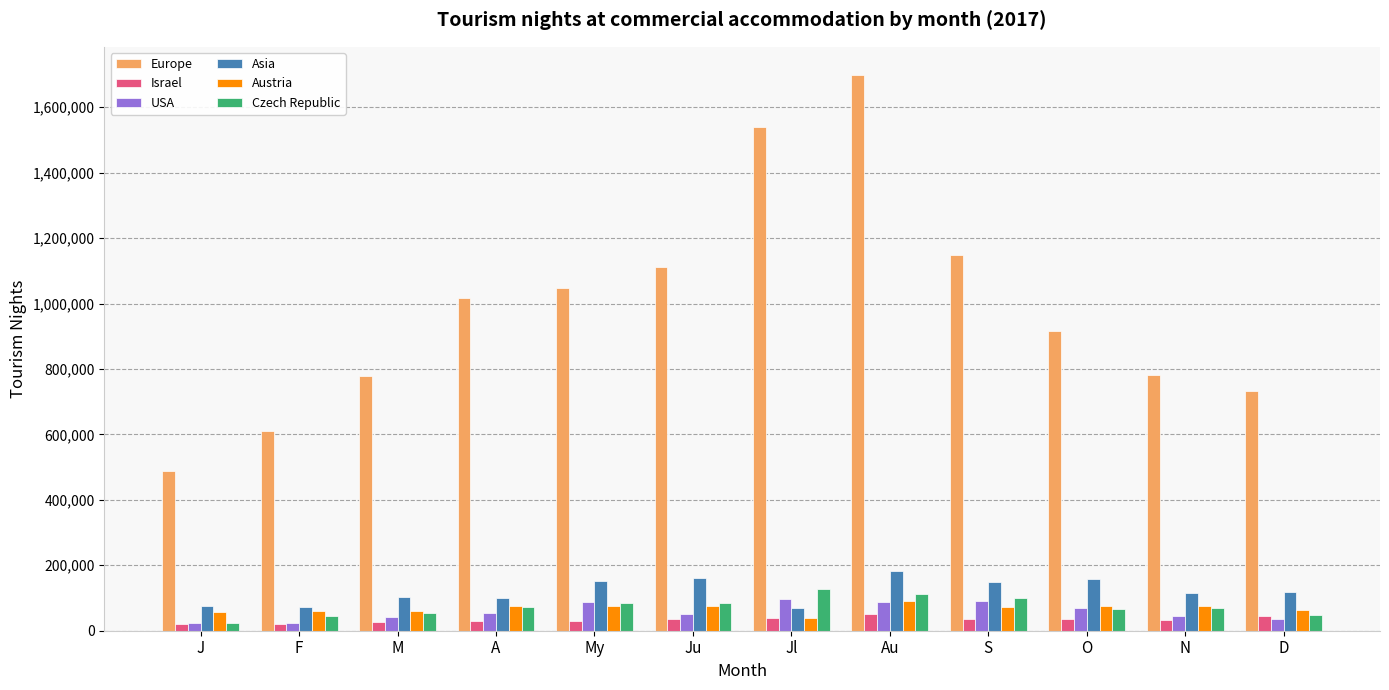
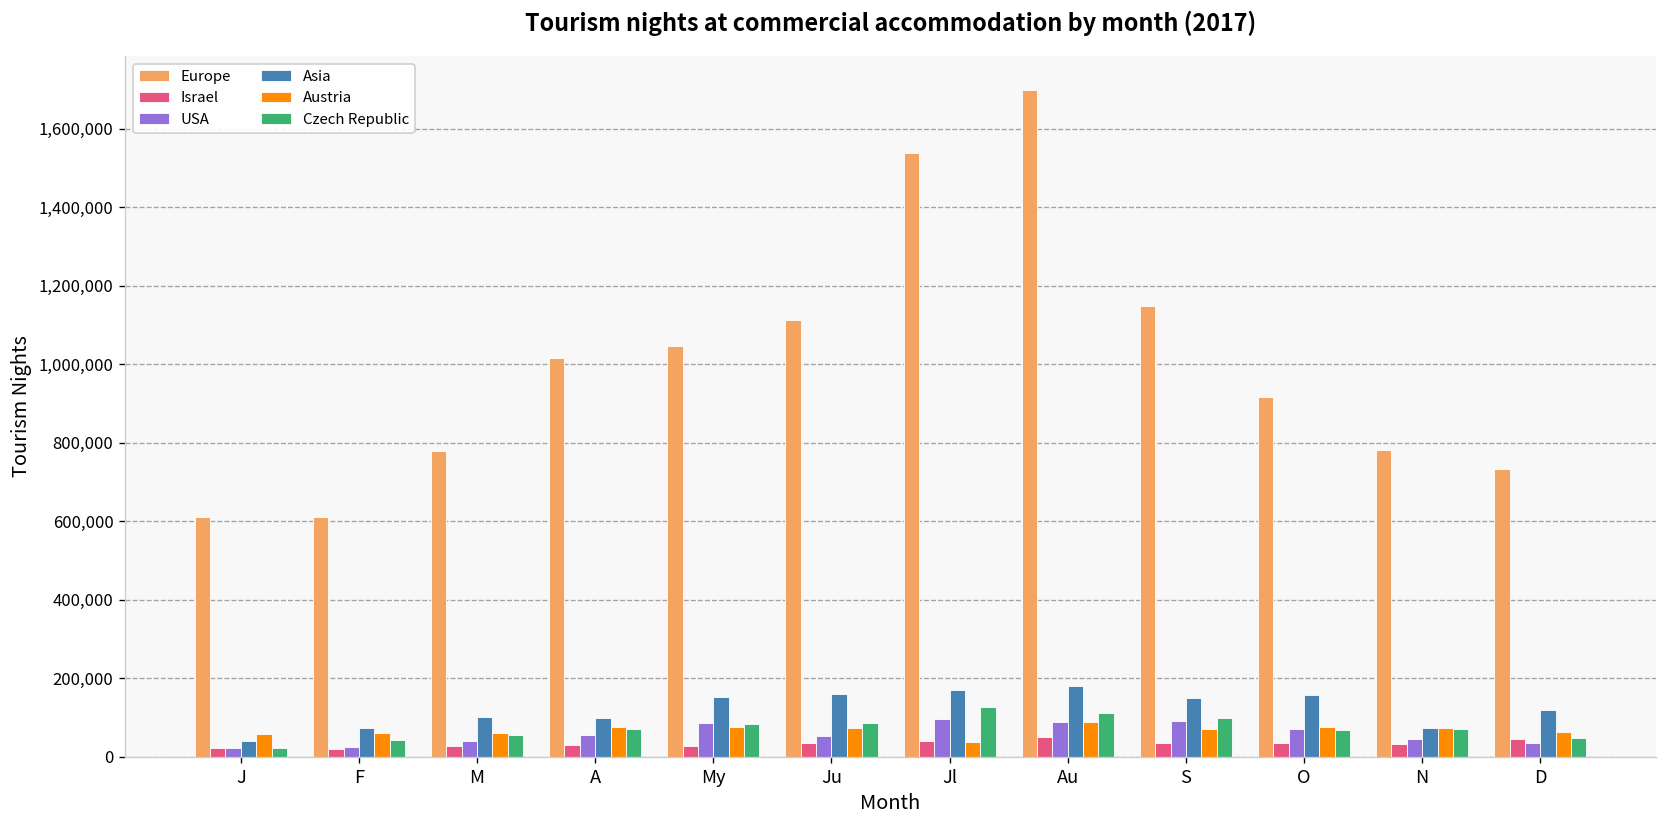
  {
    "Europe": {
-     "J": "490,000",
+     "J": "610,000",
      "F": "610,000",
      "M": "780,000",
      "A": "1,020,000",
      "My": "1,050,000",
      "Ju": "1,110,000",
      "Jl": "1,540,000",
      "Au": "1,700,000",
      "S": "1,150,000",
      "O": "920,000",
      "N": "780,000",
      "D": "730,000"
    },
    "Israel": {
      "J": "20,000",
      "F": "20,000",
      "M": "30,000",
      "A": "30,000",
      "My": "30,000",
      "Ju": "40,000",
      "Jl": "40,000",
      "Au": "50,000",
      "S": "30,000",
      "O": "30,000",
      "N": "30,000",
      "D": "50,000"
    },
    "USA": {
      "J": "20,000",
      "F": "20,000",
      "M": "40,000",
      "A": "50,000",
      "My": "90,000",
      "Ju": "50,000",
      "Jl": "100,000",
      "Au": "90,000",
      "S": "90,000",
      "O": "70,000",
      "N": "50,000",
      "D": "40,000"
    },
    "Asia": {
-     "J": "70,000",
+     "J": "40,000",
      "F": "70,000",
      "M": "100,000",
      "A": "100,000",
      "My": "150,000",
      "Ju": "160,000",
-     "Jl": "70,000",
+     "Jl": "170,000",
      "Au": "180,000",
      "S": "150,000",
      "O": "160,000",
-     "N": "110,000",
+     "N": "70,000",
      "D": "120,000"
    },
    "Austria": {
      "J": "60,000",
      "F": "60,000",
      "M": "60,000",
      "A": "80,000",
      "My": "80,000",
      "Ju": "70,000",
      "Jl": "40,000",
      "Au": "90,000",
      "S": "70,000",
      "O": "80,000",
      "N": "70,000",
      "D": "60,000"
    },
    "Czech Republic": {
      "J": "20,000",
      "F": "40,000",
      "M": "50,000",
      "A": "70,000",
      "My": "80,000",
      "Ju": "90,000",
      "Jl": "130,000",
      "Au": "110,000",
      "S": "100,000",
      "O": "70,000",
      "N": "70,000",
      "D": "50,000"
    }
  }
